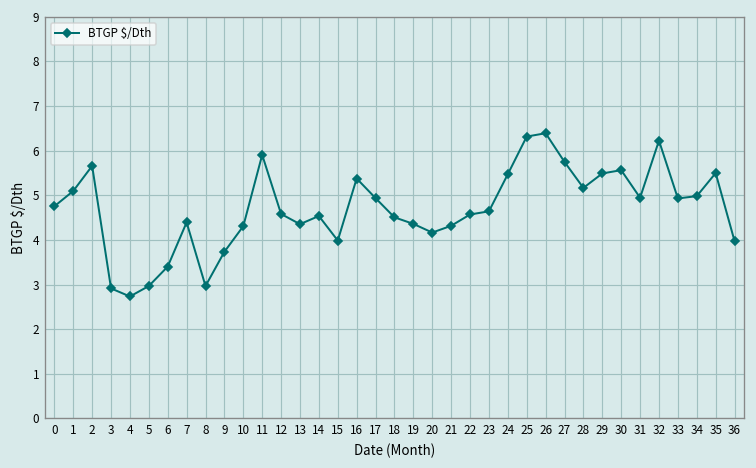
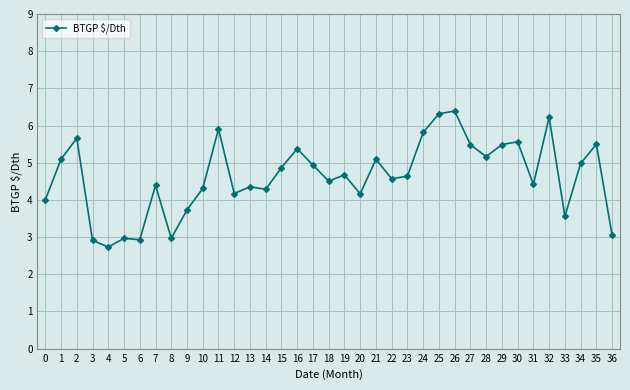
  {
-   "0": 4.8,
+   "0": 4.0,
    "1": 5.1,
    "2": 5.7,
    "3": 2.9,
    "4": 2.7,
    "5": 3.0,
-   "6": 3.4,
+   "6": 2.9,
    "7": 4.4,
    "8": 3.0,
    "9": 3.7,
    "10": 4.3,
    "11": 5.9,
-   "12": 4.6,
+   "12": 4.2,
    "13": 4.4,
-   "14": 4.5,
-   "15": 4.0,
+   "14": 4.3,
+   "15": 4.9,
    "16": 5.4,
    "17": 4.9,
    "18": 4.5,
-   "19": 4.4,
+   "19": 4.7,
    "20": 4.2,
-   "21": 4.3,
+   "21": 5.1,
    "22": 4.6,
    "23": 4.6,
-   "24": 5.5,
+   "24": 5.8,
    "25": 6.3,
    "26": 6.4,
-   "27": 5.7,
+   "27": 5.5,
    "28": 5.2,
    "29": 5.5,
    "30": 5.6,
-   "31": 4.9,
+   "31": 4.4,
    "32": 6.2,
-   "33": 4.9,
+   "33": 3.6,
    "34": 5.0,
    "35": 5.5,
-   "36": 4.0
+   "36": 3.0
  }
